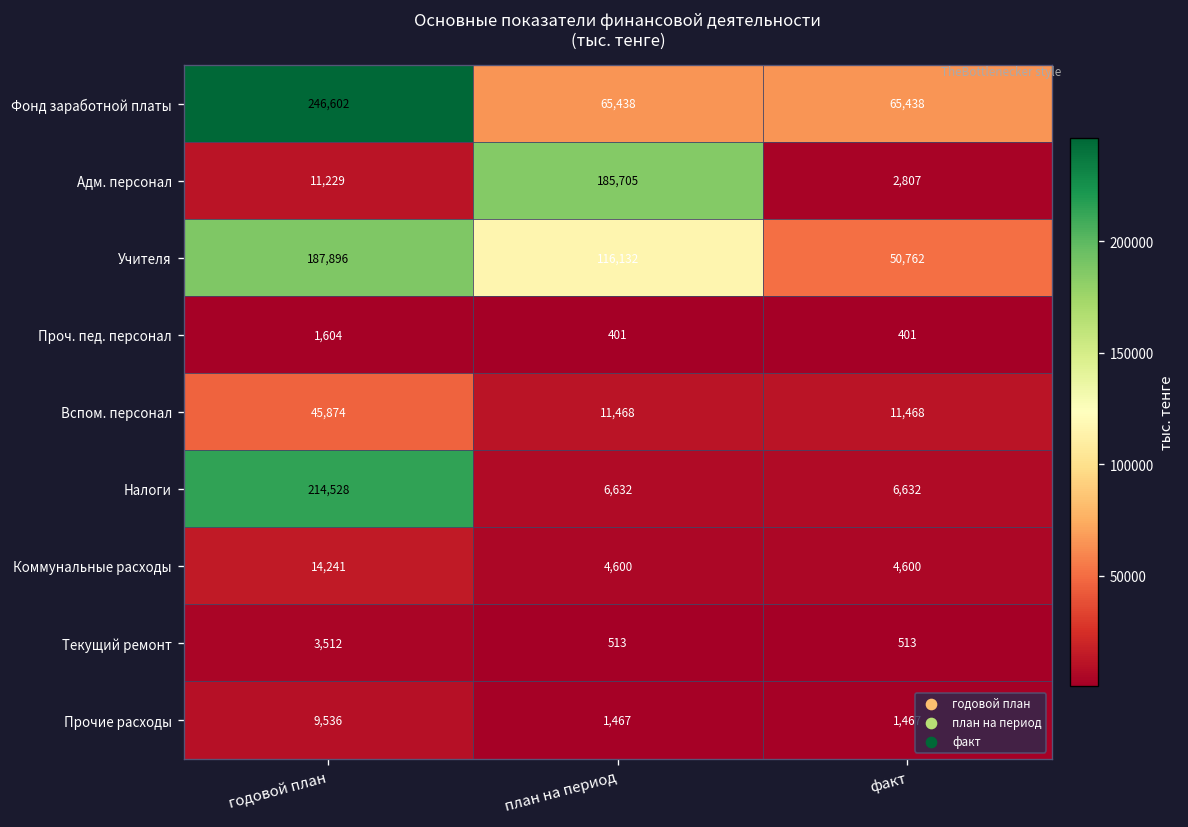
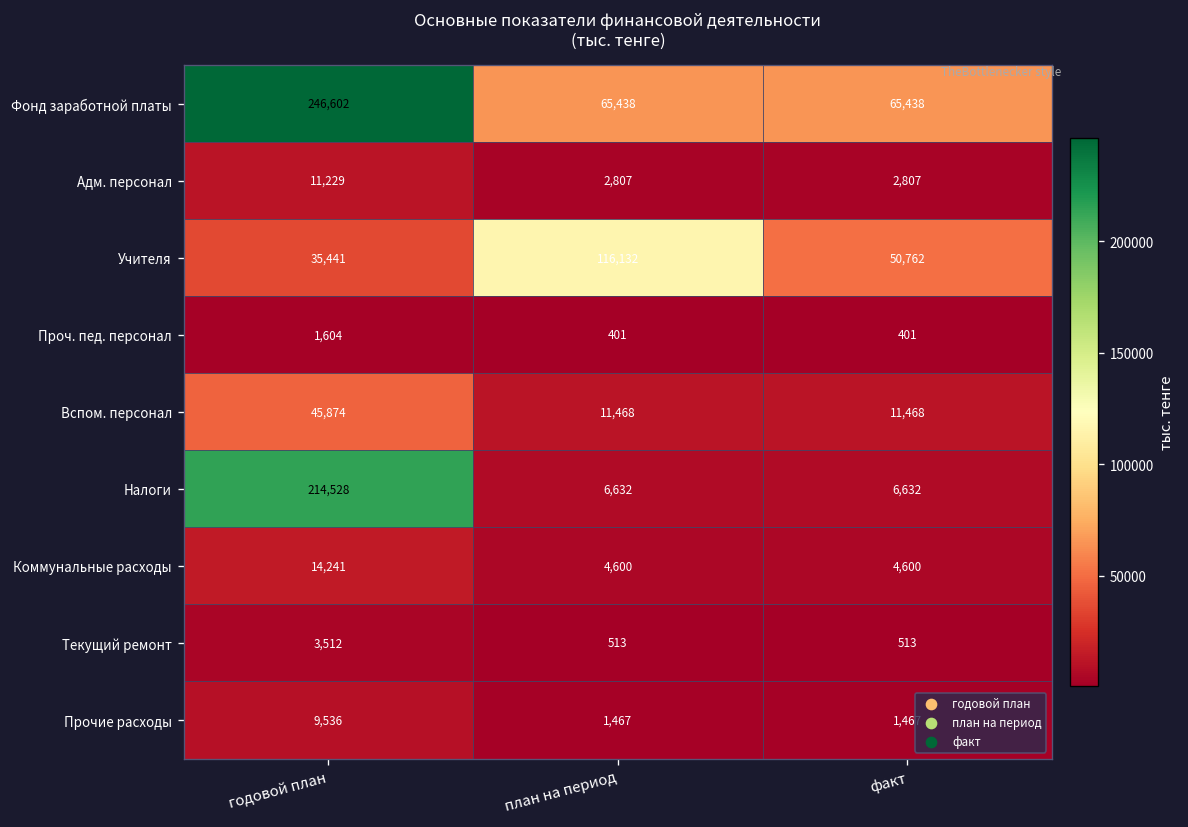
  {
    "Фонд заработной платы": {
      "годовой план": "246,602",
      "план на период": "65,438"
    },
    "Адм. персонал": {
      "годовой план": "11,229",
-     "план на период": "185,705",
+     "план на период": "2,807",
      "факт": "2,807"
    },
    "Учителя": {
-     "годовой план": "187,896",
+     "годовой план": "35,441",
      "план на период": "116,132",
      "факт": "50,762"
    },
    "Проч. пед. персонал": {
      "годовой план": "1,604",
      "план на период": "401",
      "факт": "401"
    },
    "Вспом. персонал": {
      "годовой план": "45,874",
      "план на период": "11,468",
      "факт": "11,468"
    },
    "Налоги": {
      "годовой план": "214,528",
      "план на период": "6,632",
      "факт": "6,632"
    },
    "Коммунальные расходы": {
      "годовой план": "14,241",
      "план на период": "4,600",
      "факт": "4,600"
    },
    "Текущий ремонт": {
      "годовой план": "3,512",
      "план на период": "513",
      "факт": "513"
    },
    "Прочие расходы": {
      "годовой план": "9,536",
      "план на период": "1,467"
    }
  }
